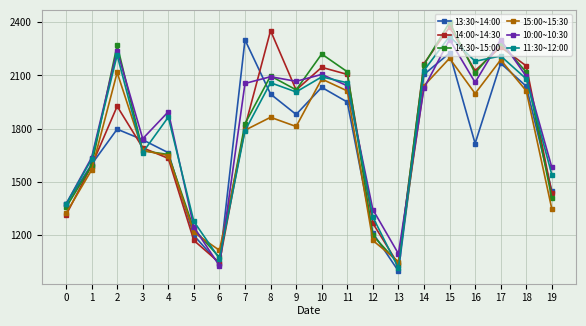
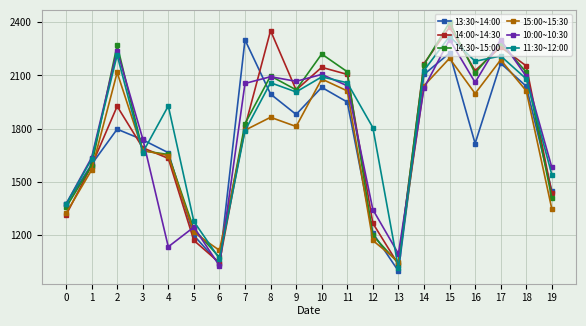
  {
    "13:30~14:00": {
      "2": 1800,
      "5": 1200,
      "7": 2300,
      "8": 2000,
      "9": 1880,
      "10": 2030,
      "11": 1950,
      "13": 1000,
      "14": 2110,
      "16": 1720,
      "17": 2170,
      "18": 2040
    },
    "14:00~14:30": {
      "2": 1930,
      "3": 1690,
      "4": 1630,
      "5": 1170,
      "7": 1810,
      "8": 2350,
      "10": 2150,
      "11": 2110,
      "12": 1270,
      "18": 2150
    },
    "14:30~15:00": {
      "0": 1360,
      "2": 2270,
      "7": 1830,
      "10": 2220,
      "11": 2120,
      "18": 2120,
      "19": 1410
    },
    "15:00~15:30": {
      "1": 1570,
      "2": 2120,
      "5": 1210,
      "6": 1110,
      "8": 1860,
      "9": 1810,
      "11": 2010,
      "12": 1170,
      "15": 2200,
      "16": 2000,
      "17": 2190,
      "18": 2010,
      "19": 1350
    },
    "10:00~10:30": {
      "2": 2240,
-     "4": 1900,
+     "4": 1130,
      "7": 2060,
      "9": 2070,
      "11": 2040,
      "12": 1340,
      "13": 1090,
      "16": 2060,
      "19": 1580
    },
    "11:30~12:00": {
      "2": 2220,
-     "4": 1870,
+     "4": 1930,
      "5": 1280,
      "8": 2060,
      "11": 2060,
-     "12": 1300,
+     "12": 1810,
      "13": 1010,
      "14": 2130,
      "16": 2180,
      "19": 1540
    }
  }
